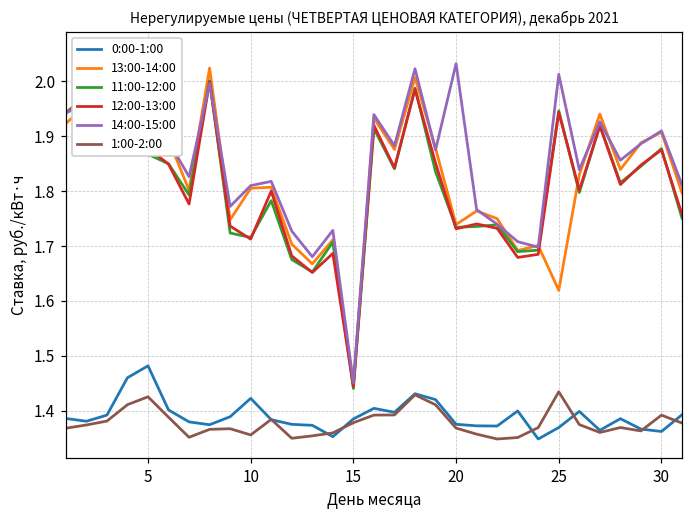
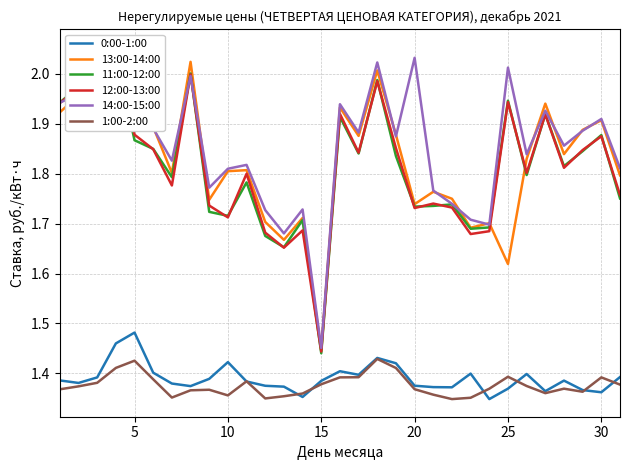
  {
    "0:00-1:00": {
      "5": 1.48,
      "10": 1.42,
      "15": 1.39,
      "20": 1.38,
      "25": 1.37,
      "30": 1.36
    },
    "13:00-14:00": {
      "25": 1.62
    },
    "11:00-12:00": {
      "5": 1.87
    },
    "12:00-13:00": {
      "5": 1.88
    },
    "14:00-15:00": {
      "20": 2.03,
      "25": 2.01
    },
    "1:00-2:00": {
      "5": 1.43,
      "10": 1.36,
      "15": 1.38,
      "20": 1.37,
-     "25": 1.43,
+     "25": 1.39,
      "30": 1.39
    }
  }
